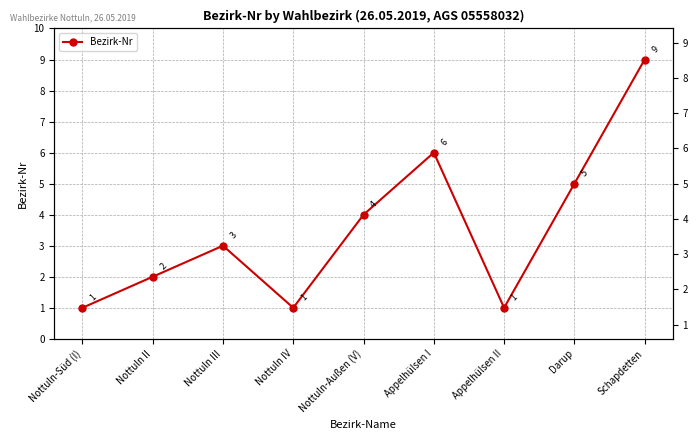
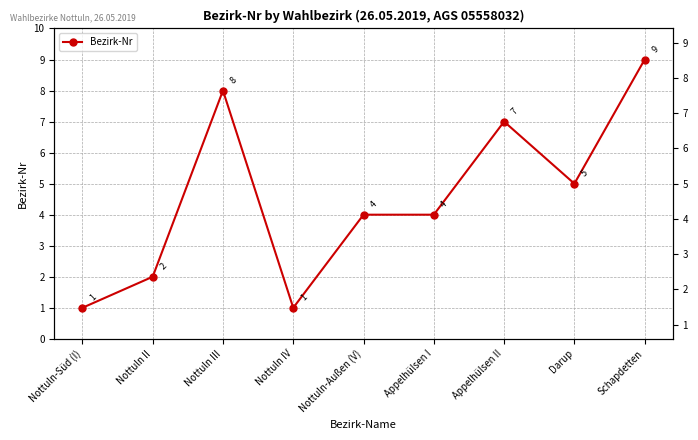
  {
    "Nottuln-Süd (I)": 1,
    "Nottuln II": 2,
-   "Nottuln III": 3,
+   "Nottuln III": 8,
    "Nottuln IV": 1,
    "Nottuln-Außen (V)": 4,
-   "Appelhülsen I": 6,
-   "Appelhülsen II": 1,
+   "Appelhülsen I": 4,
+   "Appelhülsen II": 7,
    "Darup": 5,
    "Schapdetten": 9
  }
